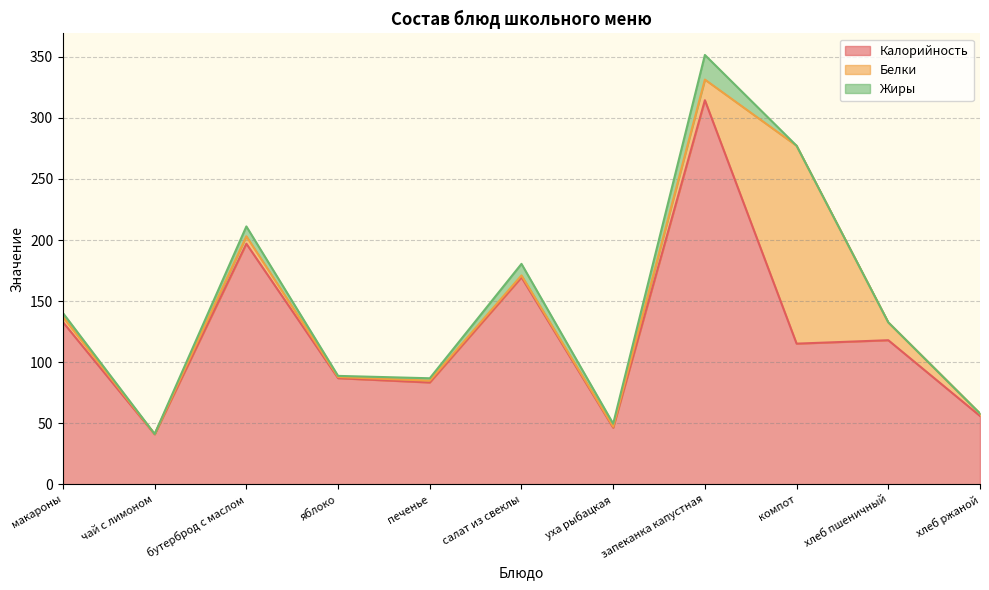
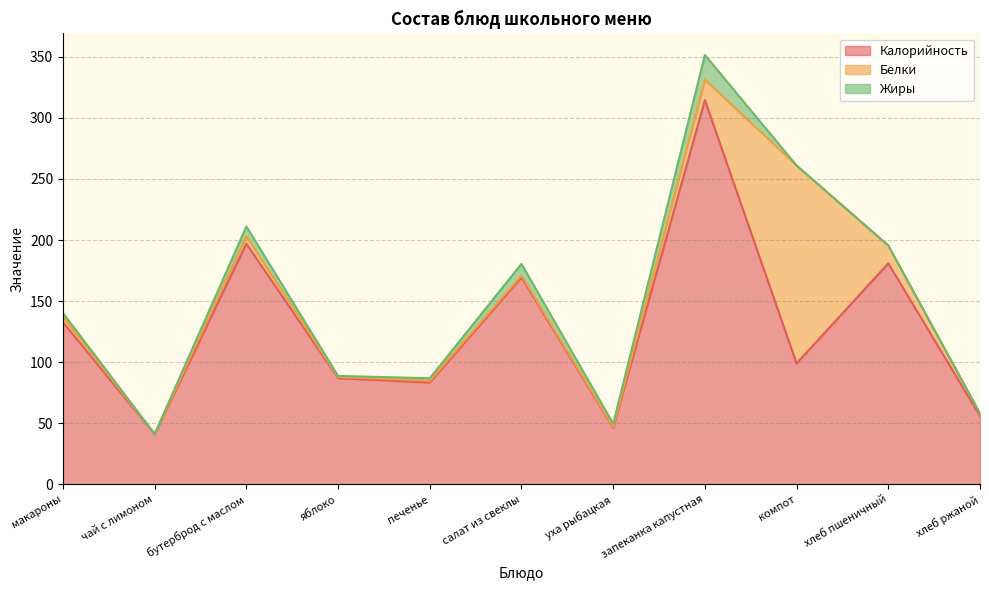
  {
    "Калорийность": {
      "макароны": 133,
      "бутерброд с маслом": 197,
      "запеканка капустная": 314,
-     "компот": 115,
-     "хлеб пшеничный": 118
+     "компот": 99,
+     "хлеб пшеничный": 181
    },
    "Белки": {
      "макароны": 4,
      "бутерброд с маслом": 6,
      "запеканка капустная": 17
    },
    "Жиры": {
      "макароны": 3,
      "бутерброд с маслом": 8,
      "салат из свеклы": 9,
      "уха рыбацкая": 2,
      "запеканка капустная": 20
    }
  }
